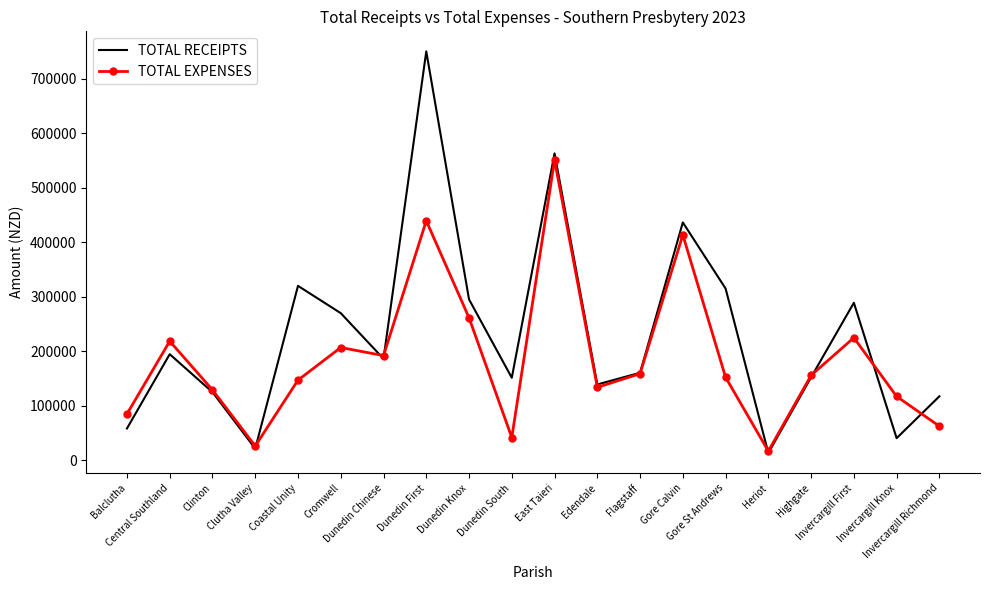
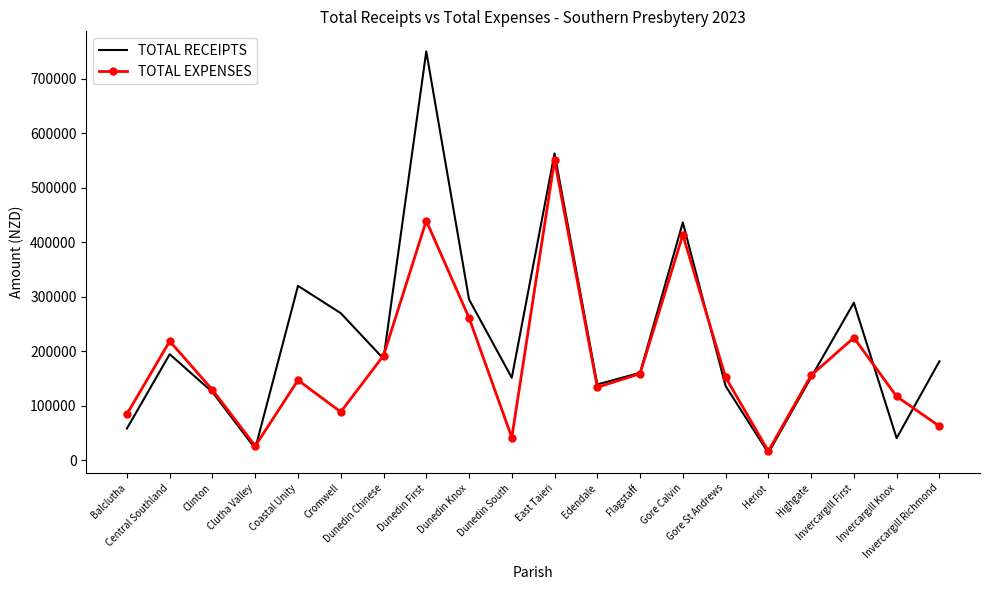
  {
    "TOTAL RECEIPTS": {
      "Balclutha": 60000,
      "Central Southland": 190000,
      "Clutha Valley": 20000,
      "Coastal Unity": 320000,
      "Cromwell": 270000,
      "Dunedin Chinese": 190000,
      "Dunedin First": 750000,
      "Dunedin Knox": 300000,
      "Dunedin South": 150000,
      "East Taieri": 560000,
      "Edendale": 140000,
      "Gore Calvin": 440000,
-     "Gore St Andrews": 310000,
+     "Gore St Andrews": 140000,
      "Invercargill First": 290000,
      "Invercargill Knox": 40000,
-     "Invercargill Richmond": 120000
+     "Invercargill Richmond": 180000
    },
    "TOTAL EXPENSES": {
      "Balclutha": 80000,
      "Central Southland": 220000,
      "Clutha Valley": 30000,
      "Coastal Unity": 150000,
-     "Cromwell": 210000,
+     "Cromwell": 90000,
      "Dunedin Chinese": 190000,
      "Dunedin First": 440000,
      "Dunedin Knox": 260000,
      "Dunedin South": 40000,
      "East Taieri": 550000,
      "Edendale": 130000,
      "Gore Calvin": 410000,
      "Gore St Andrews": 150000,
      "Invercargill First": 220000,
      "Invercargill Knox": 120000,
      "Invercargill Richmond": 60000
    }
  }
